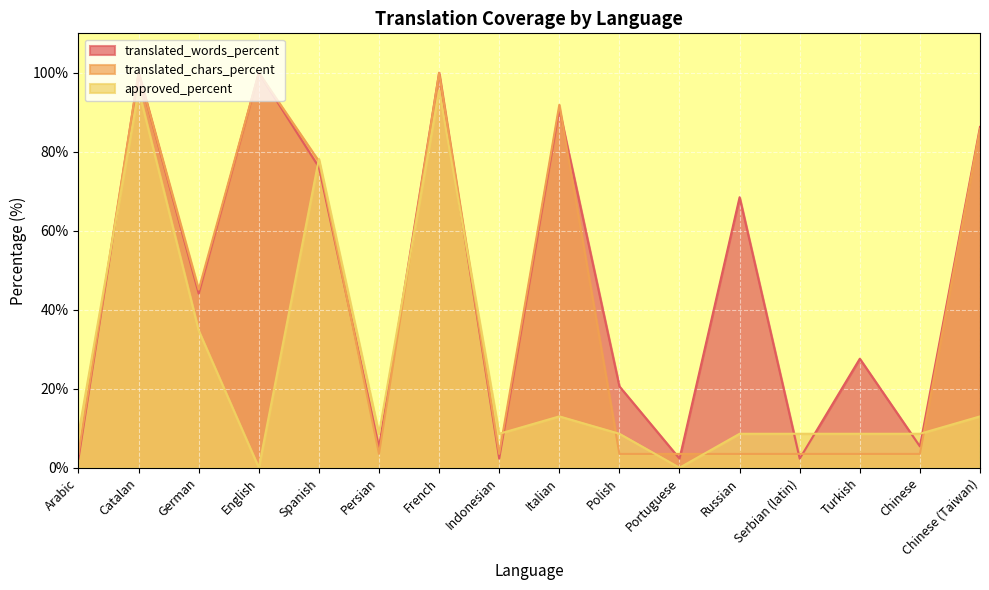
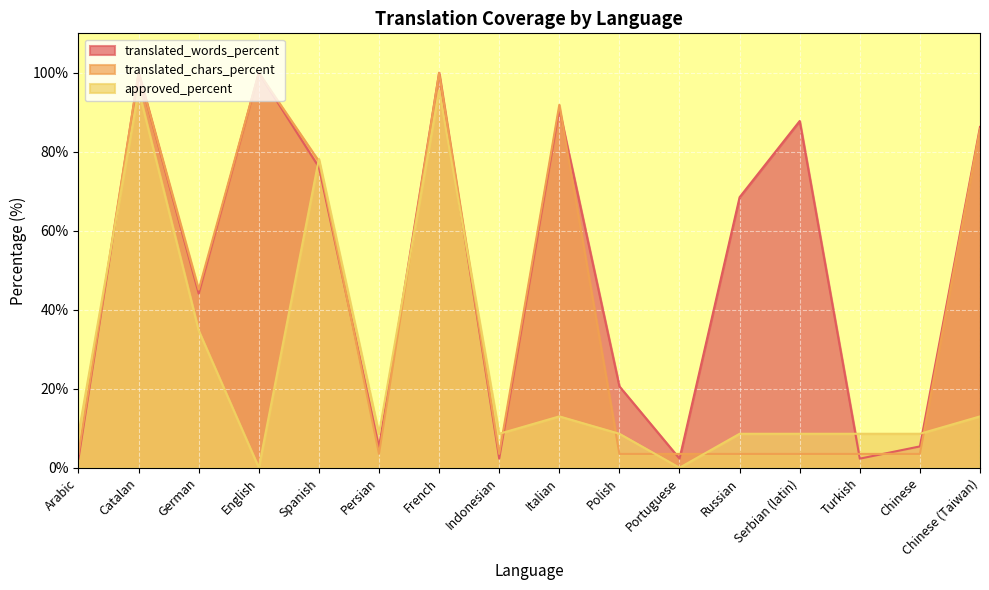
  {
    "translated_words_percent": {
      "Arabic": "2%",
      "German": "44%",
      "Spanish": "76%",
      "Persian": "5%",
      "Indonesian": "2%",
      "Italian": "91%",
      "Polish": "21%",
      "Portuguese": "2%",
      "Russian": "69%",
-     "Serbian (latin)": "2%",
-     "Turkish": "28%",
+     "Serbian (latin)": "88%",
+     "Turkish": "2%",
      "Chinese": "5%"
    }
  }
